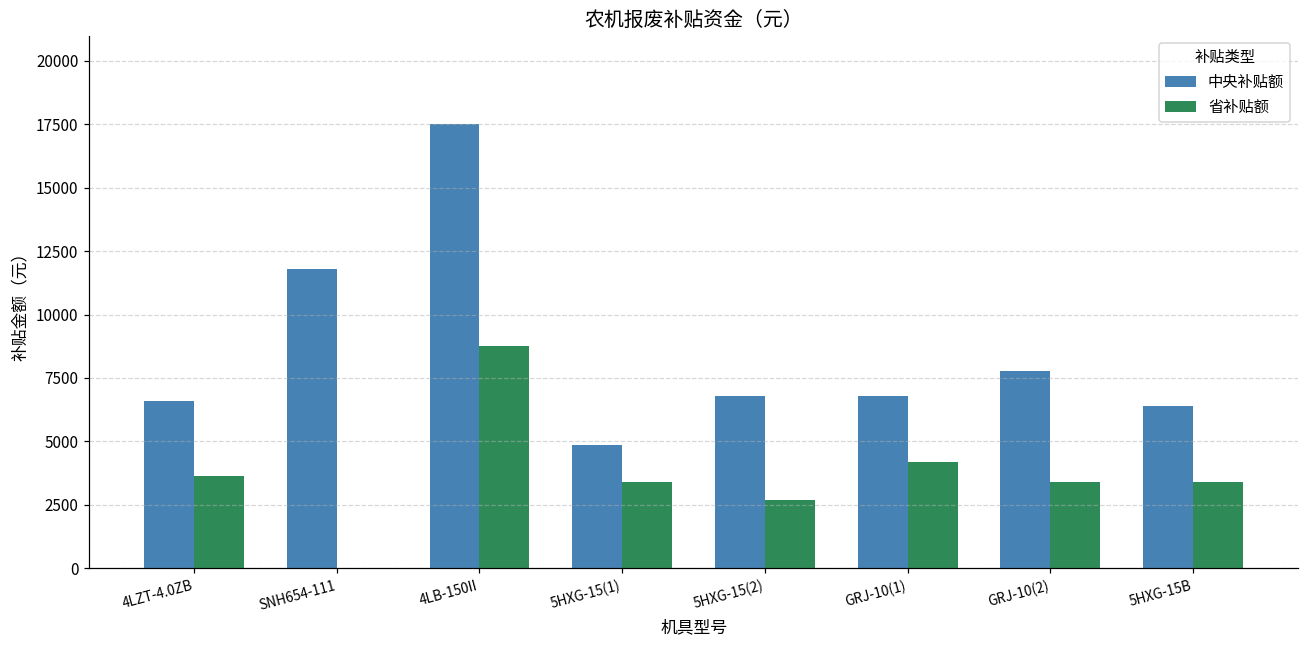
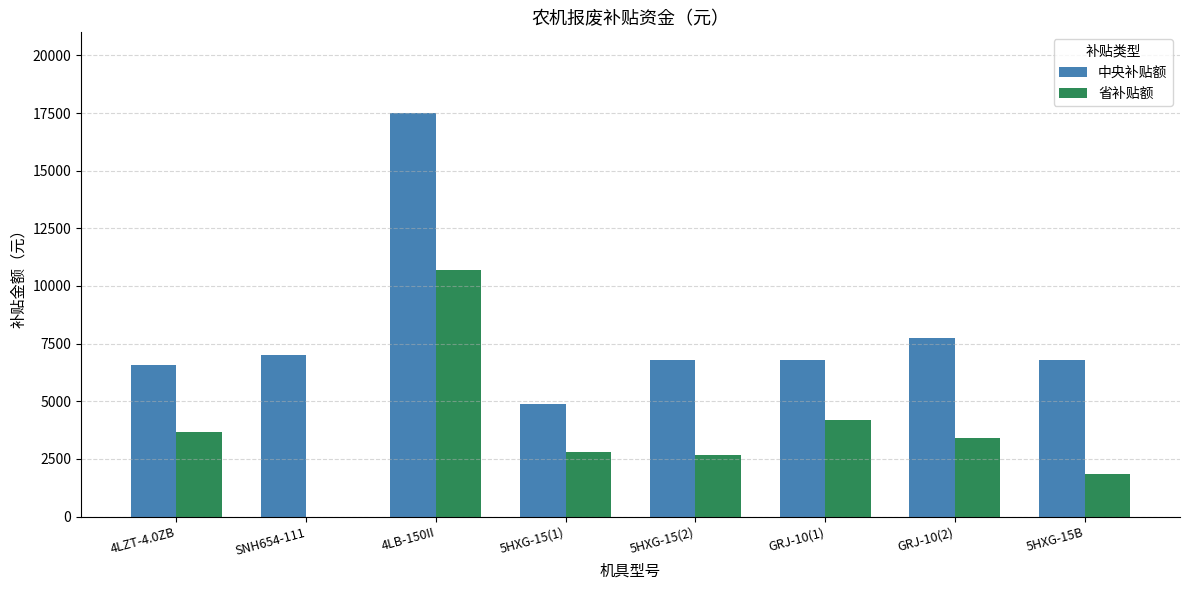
  {
    "中央补贴额": {
      "4LZT-4.0ZB": 6600,
-     "SNH654-111": 11800,
+     "SNH654-111": 7000,
      "4LB-150II": 17500,
      "5HXG-15(1)": 4900,
      "5HXG-15(2)": 6800,
      "GRJ-10(1)": 6800,
      "GRJ-10(2)": 7800,
-     "5HXG-15B": 6400
+     "5HXG-15B": 6800
    },
    "省补贴额": {
      "4LZT-4.0ZB": 3700,
      "SNH654-111": 0,
-     "4LB-150II": 8800,
-     "5HXG-15(1)": 3400,
+     "4LB-150II": 10700,
+     "5HXG-15(1)": 2800,
      "5HXG-15(2)": 2700,
      "GRJ-10(1)": 4200,
      "GRJ-10(2)": 3400,
-     "5HXG-15B": 3400
+     "5HXG-15B": 1900
    }
  }
